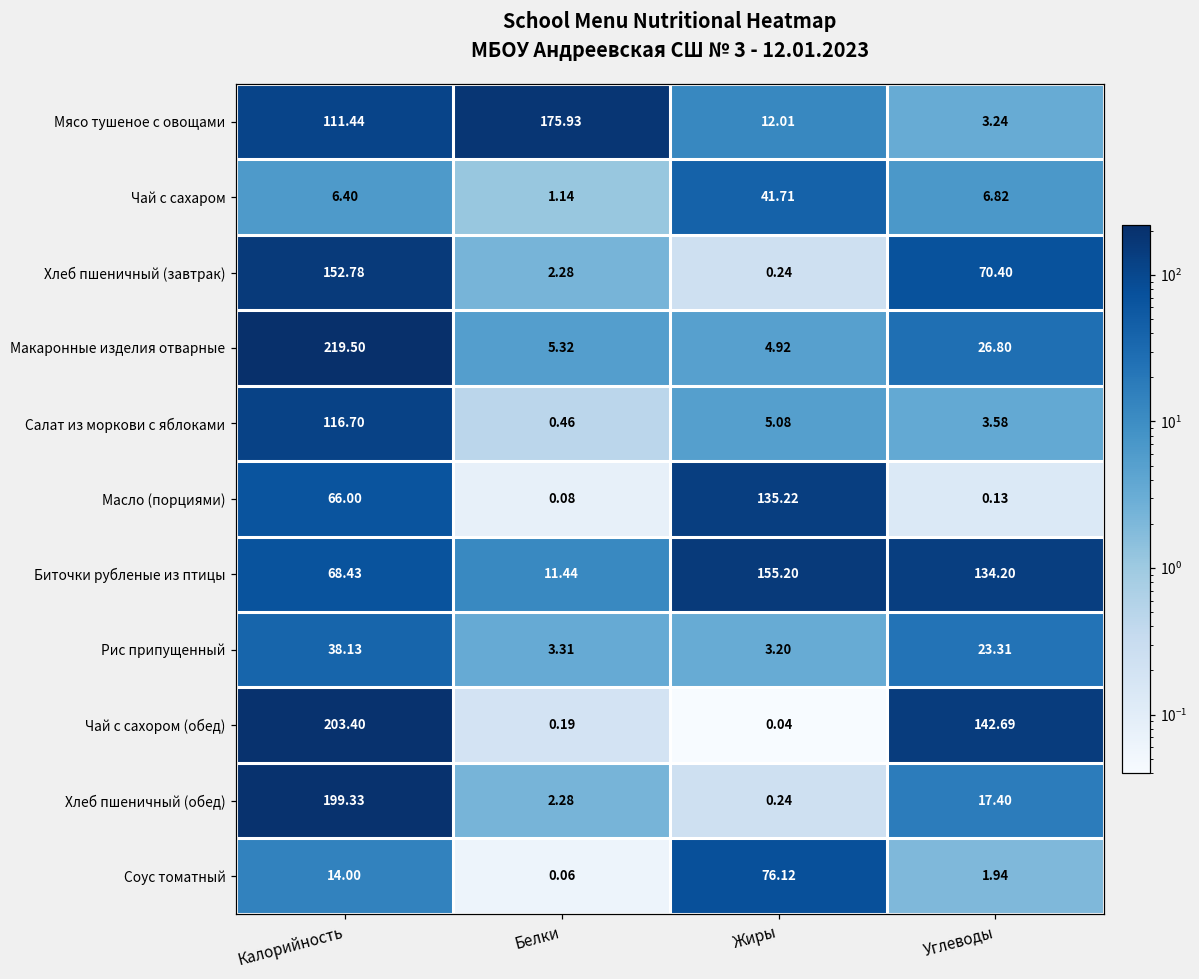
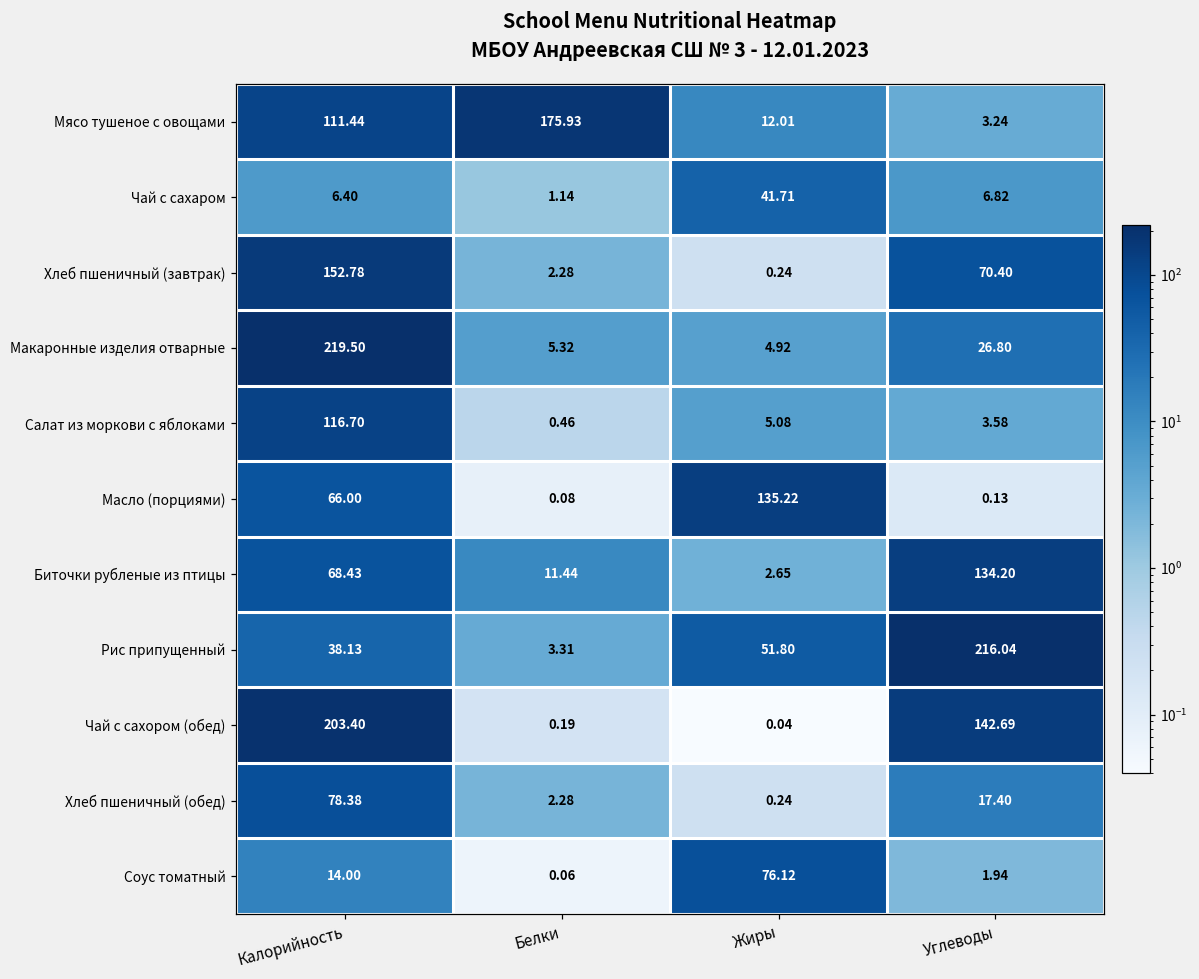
  {
    "Мясо тушеное с овощами": {
      "Калорийность": 111.44,
      "Белки": 175.93,
      "Жиры": 12.01,
      "Углеводы": 3.24
    },
    "Чай с сахаром": {
      "Калорийность": 6.40,
      "Белки": 1.14,
      "Жиры": 41.71,
      "Углеводы": 6.82
    },
    "Хлеб пшеничный (завтрак)": {
      "Калорийность": 152.78,
      "Белки": 2.28,
      "Жиры": 0.24,
      "Углеводы": 70.40
    },
    "Макаронные изделия отварные": {
      "Калорийность": 219.50,
      "Белки": 5.32,
      "Жиры": 4.92,
      "Углеводы": 26.80
    },
    "Салат из моркови с яблоками": {
      "Калорийность": 116.70,
      "Белки": 0.46,
      "Жиры": 5.08,
      "Углеводы": 3.58
    },
    "Масло (порциями)": {
      "Калорийность": 66.00,
      "Белки": 0.08,
      "Жиры": 135.22,
      "Углеводы": 0.13
    },
    "Биточки рубленые из птицы": {
      "Калорийность": 68.43,
      "Белки": 11.44,
-     "Жиры": 155.20,
+     "Жиры": 2.65,
      "Углеводы": 134.20
    },
    "Рис припущенный": {
      "Калорийность": 38.13,
      "Белки": 3.31,
-     "Жиры": 3.20,
-     "Углеводы": 23.31
+     "Жиры": 51.80,
+     "Углеводы": 216.04
    },
    "Чай с сахором (обед)": {
      "Калорийность": 203.40,
      "Белки": 0.19,
      "Жиры": 0.04,
      "Углеводы": 142.69
    },
    "Хлеб пшеничный (обед)": {
-     "Калорийность": 199.33,
+     "Калорийность": 78.38,
      "Белки": 2.28,
      "Жиры": 0.24,
      "Углеводы": 17.40
    },
    "Соус томатный": {
      "Калорийность": 14.00,
      "Белки": 0.06,
      "Жиры": 76.12,
      "Углеводы": 1.94
    }
  }
